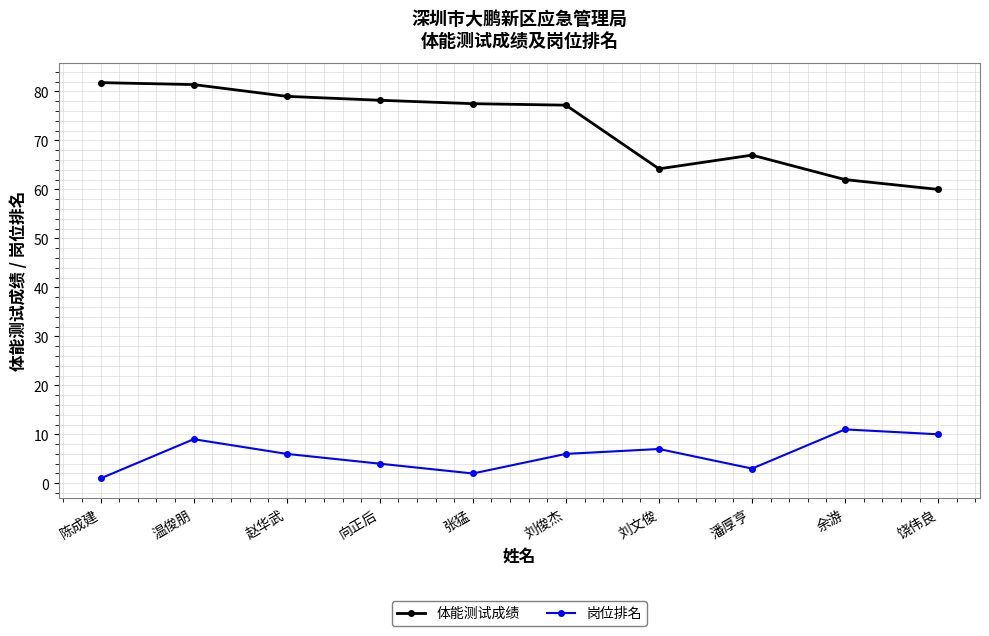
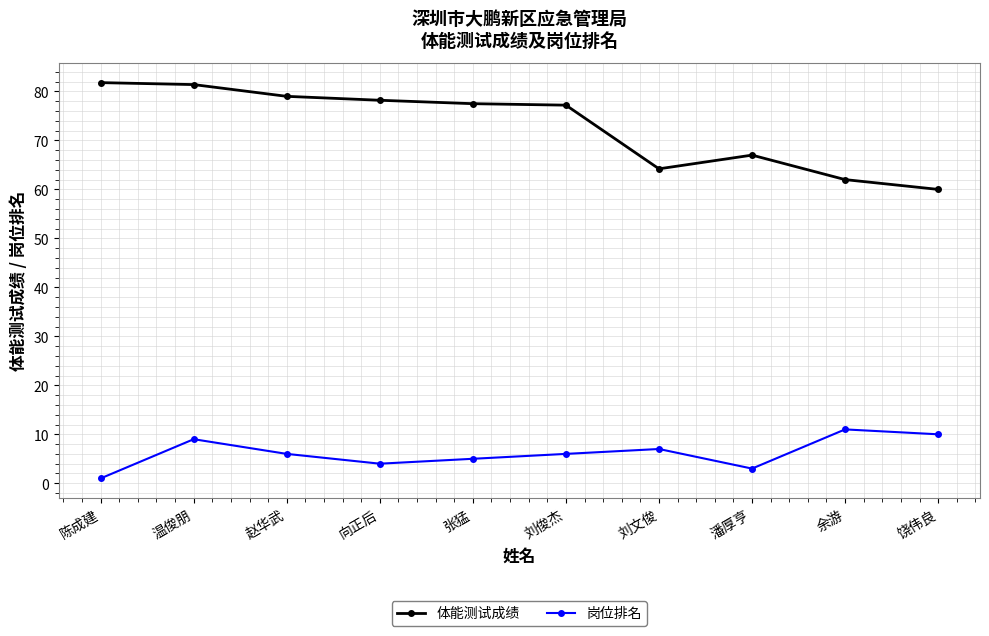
  {
    "体能测试成绩": {
      "陈成建": 82,
      "温俊朋": 81,
      "赵华武": 79,
      "向正后": 78,
      "张猛": 78,
      "刘俊杰": 77,
      "刘文俊": 64,
      "潘厚亨": 67,
      "余游": 62,
      "饶伟良": 60
    },
    "岗位排名": {
      "陈成建": 1,
      "温俊朋": 9,
      "赵华武": 6,
      "向正后": 4,
-     "张猛": 2,
+     "张猛": 5,
      "刘俊杰": 6,
      "刘文俊": 7,
      "潘厚亨": 3,
      "余游": 11,
      "饶伟良": 10
    }
  }
